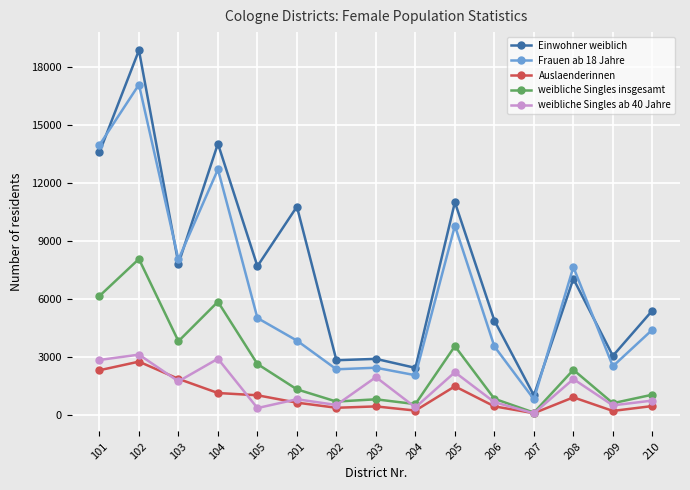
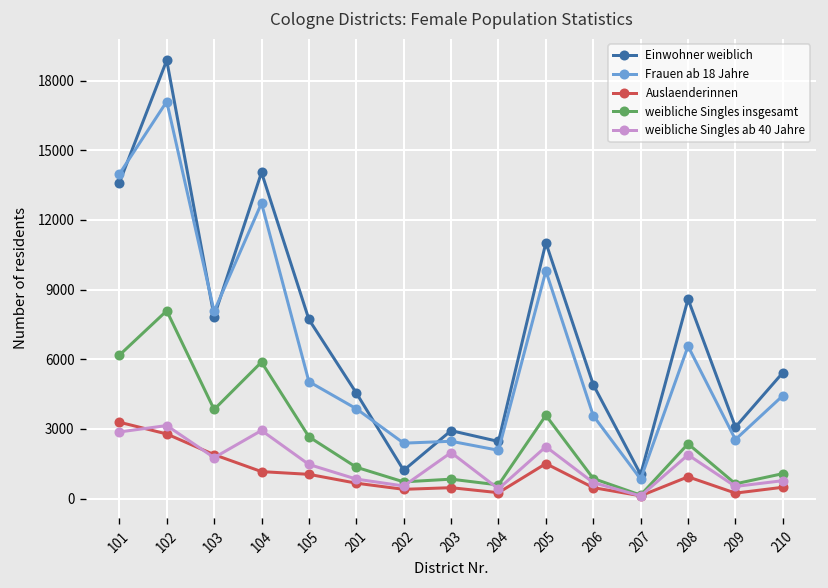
  {
    "Einwohner weiblich": {
      "101": 13600,
      "102": 18900,
      "103": 7800,
      "104": 14100,
      "105": 7700,
-     "201": 10800,
-     "202": 2900,
+     "201": 4500,
+     "202": 1200,
      "203": 2900,
      "204": 2500,
      "205": 11000,
      "206": 4900,
      "207": 1000,
-     "208": 7100,
+     "208": 8600,
      "209": 3100,
      "210": 5400
    },
    "Frauen ab 18 Jahre": {
      "101": 14000,
      "102": 17100,
      "103": 8100,
      "104": 12700,
      "105": 5000,
      "201": 3900,
      "202": 2400,
      "203": 2500,
      "204": 2100,
      "205": 9800,
      "206": 3600,
      "207": 800,
-     "208": 7700,
+     "208": 6600,
      "209": 2500,
      "210": 4400
    },
    "Auslaenderinnen": {
-     "101": 2300,
+     "101": 3300,
      "102": 2800,
      "104": 1200,
      "105": 1000,
      "201": 700,
      "202": 400,
      "203": 500,
      "204": 300,
      "205": 1500,
      "206": 500,
      "208": 900,
      "209": 200,
      "210": 500
    },
    "weibliche Singles insgesamt": {
      "101": 6200,
      "102": 8100,
      "103": 3800,
      "104": 5900,
      "105": 2700,
      "201": 1400,
      "202": 700,
      "203": 800,
      "204": 600,
      "205": 3600,
      "206": 900,
      "208": 2400,
      "210": 1100
    },
    "weibliche Singles ab 40 Jahre": {
      "101": 2900,
      "102": 3100,
      "104": 2900,
-     "105": 400,
+     "105": 1500,
      "201": 800,
      "202": 500,
      "203": 2000,
      "204": 400,
      "205": 2200,
      "206": 700,
      "208": 1900,
      "210": 800
    }
  }
